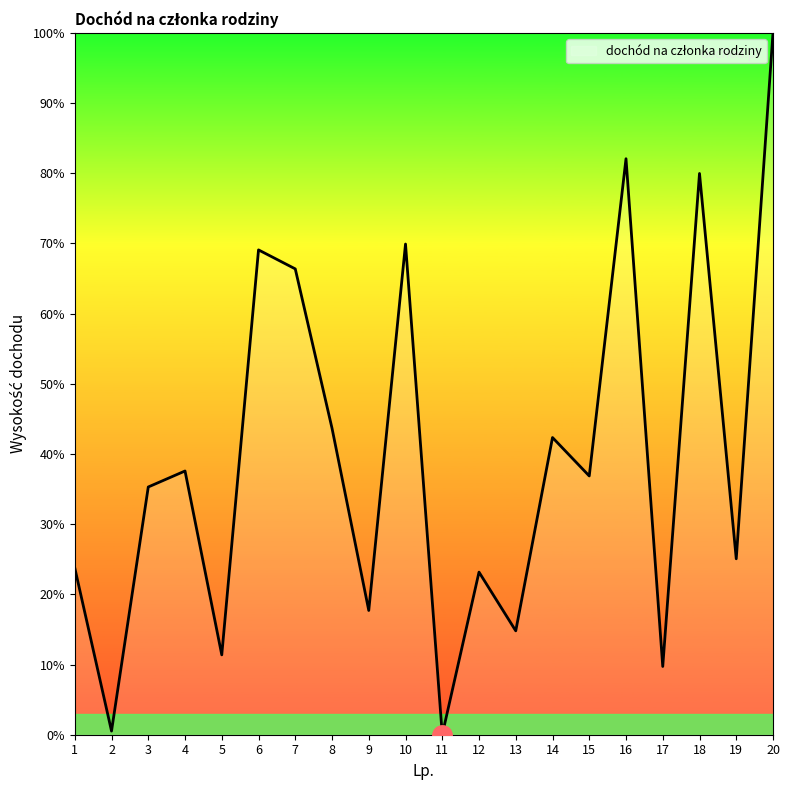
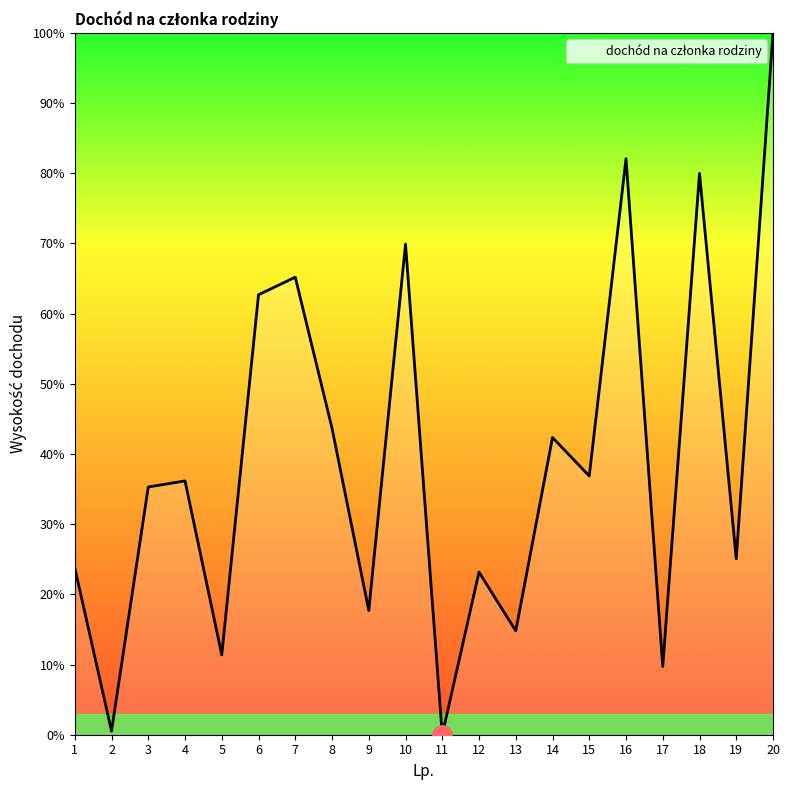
  {
    "dochód na członka rodziny": {
      "1": "24%",
      "3": "35%",
-     "4": "38%",
+     "4": "36%",
      "5": "11%",
-     "6": "69%",
-     "7": "66%",
+     "6": "63%",
+     "7": "65%",
      "8": "44%",
      "9": "18%",
      "10": "70%",
      "12": "23%",
      "13": "15%",
      "14": "42%",
      "15": "37%",
      "16": "82%",
      "17": "10%",
      "18": "80%",
      "19": "25%",
      "20": "100%"
    }
  }
